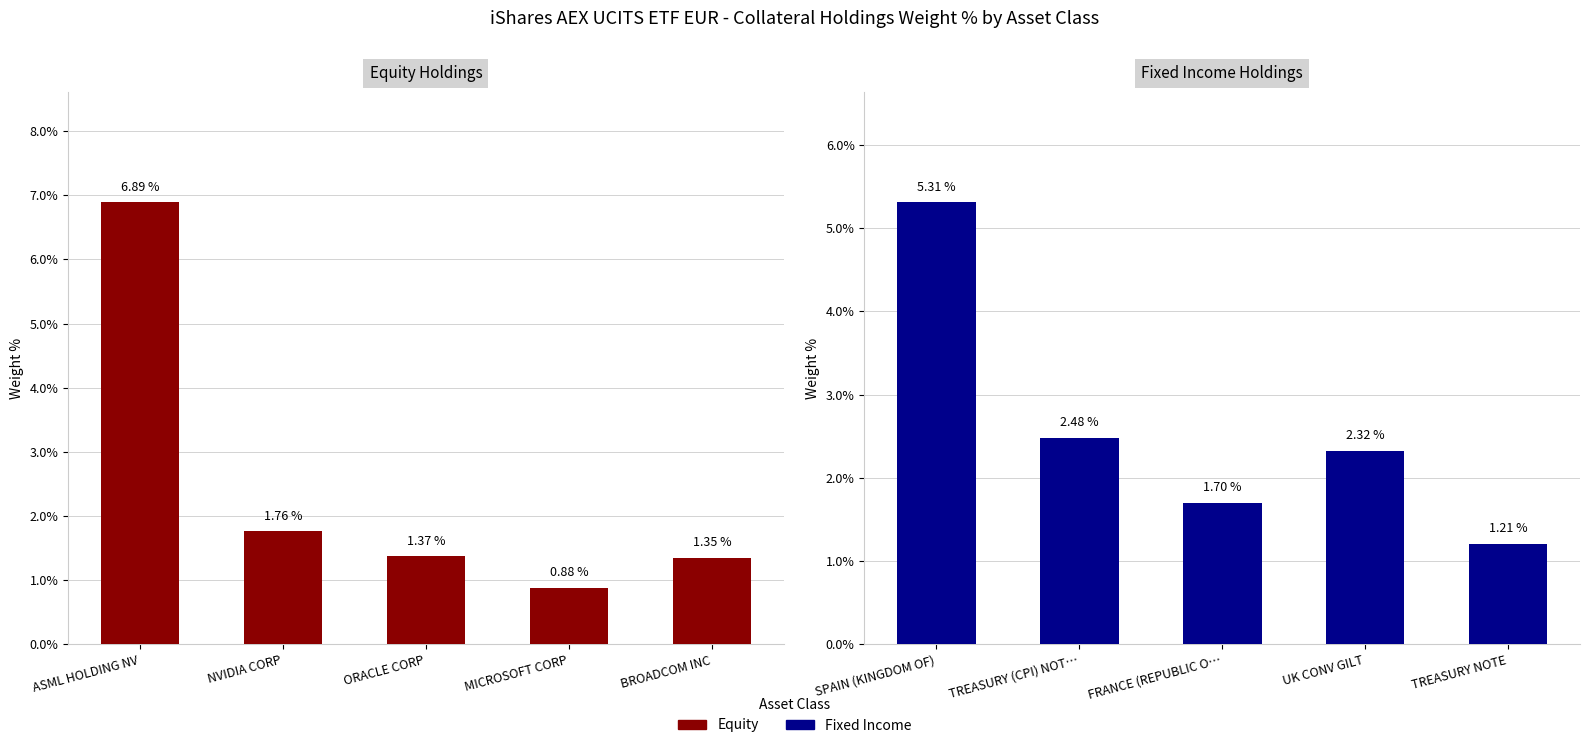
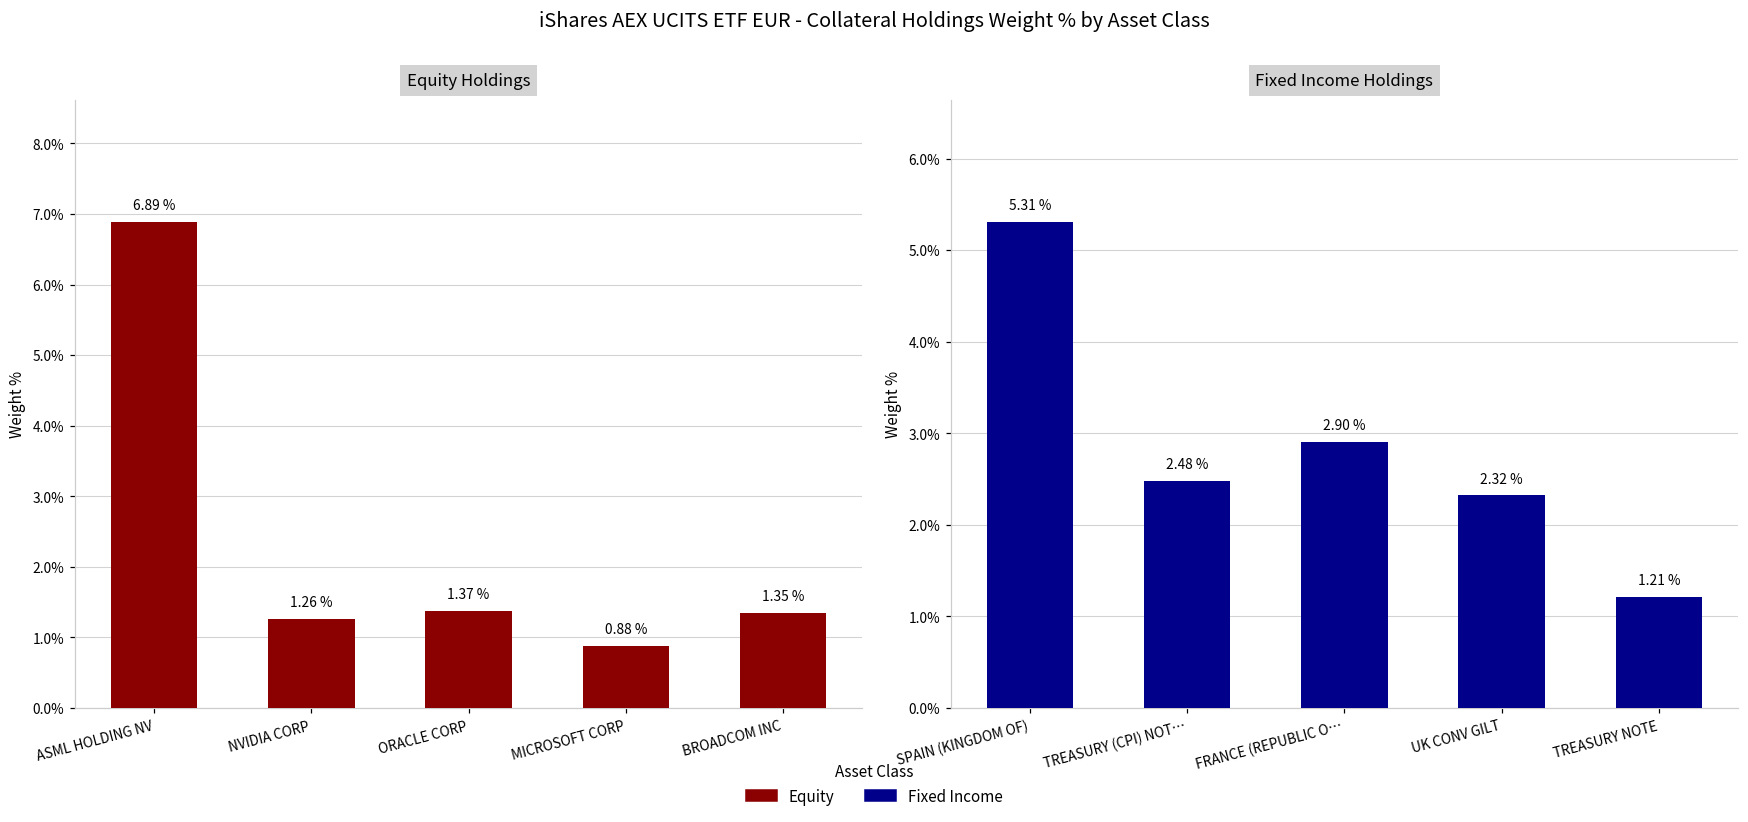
  {
    "Equity Holdings": {
      "ASML HOLDING NV": "6.89 %",
-     "NVIDIA CORP": "1.76 %",
+     "NVIDIA CORP": "1.26 %",
      "ORACLE CORP": "1.37 %",
      "MICROSOFT CORP": "0.88 %",
      "BROADCOM INC": "1.35 %"
    },
    "Fixed Income Holdings": {
      "SPAIN (KINGDOM OF)": "5.31 %",
      "TREASURY (CPI) NOT…": "2.48 %",
-     "FRANCE (REPUBLIC O…": "1.70 %",
+     "FRANCE (REPUBLIC O…": "2.90 %",
      "UK CONV GILT": "2.32 %",
      "TREASURY NOTE": "1.21 %"
    }
  }
